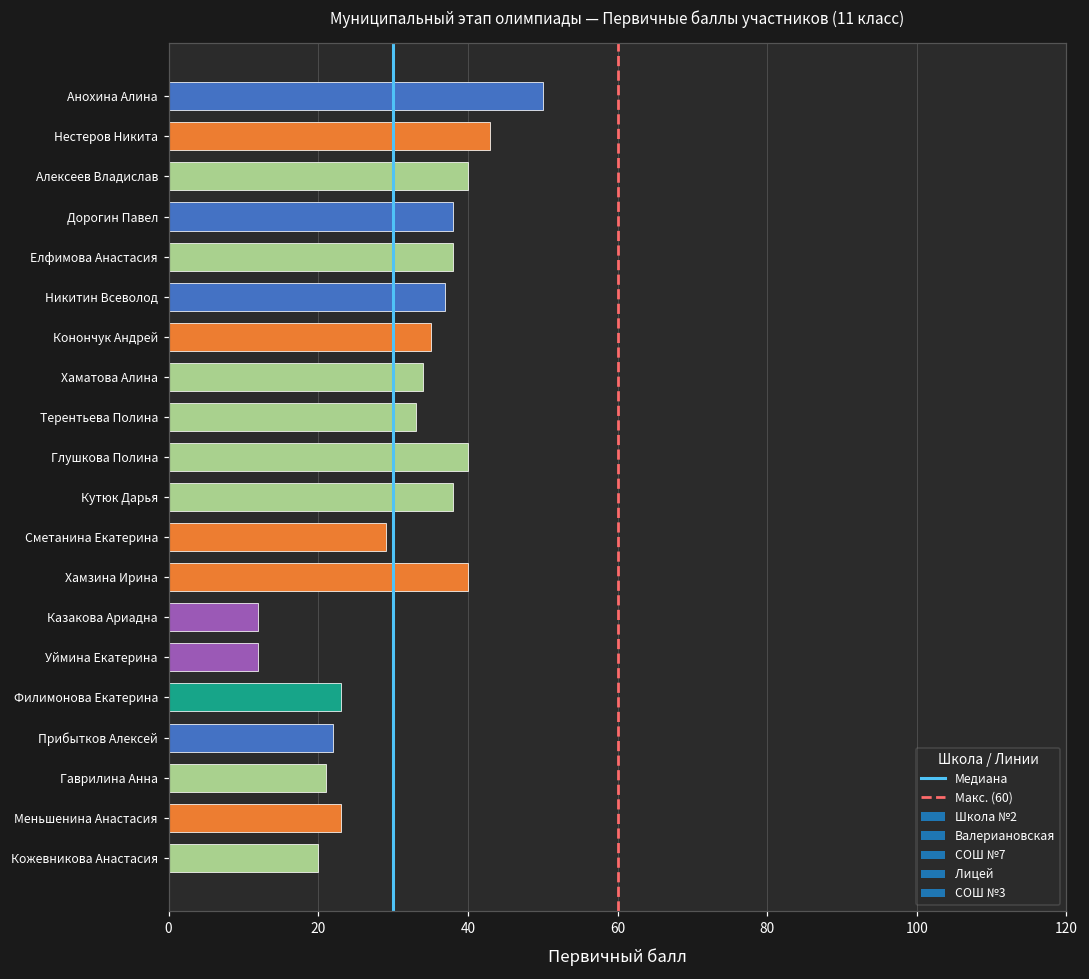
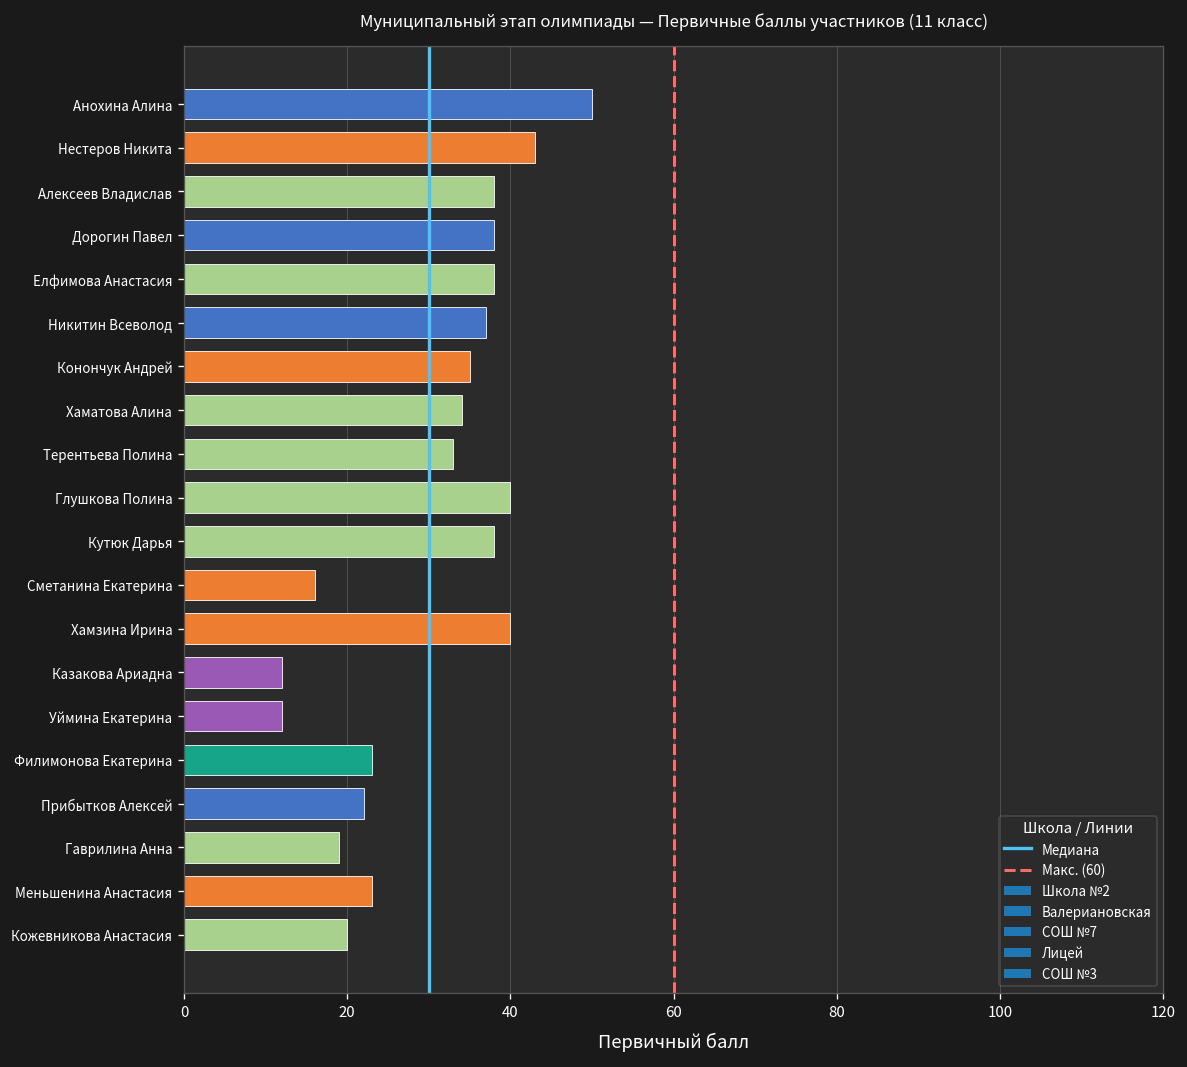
  {
    "Анохина Алина": 50,
    "Нестеров Никита": 43,
-   "Алексеев Владислав": 40,
+   "Алексеев Владислав": 38,
    "Дорогин Павел": 38,
    "Елфимова Анастасия": 38,
    "Никитин Всеволод": 37,
    "Конончук Андрей": 35,
    "Хаматова Алина": 34,
    "Терентьева Полина": 33,
    "Глушкова Полина": 40,
    "Кутюк Дарья": 38,
-   "Сметанина Екатерина": 29,
+   "Сметанина Екатерина": 16,
    "Хамзина Ирина": 40,
    "Казакова Ариадна": 12,
    "Уймина Екатерина": 12,
    "Филимонова Екатерина": 23,
    "Прибытков Алексей": 22,
-   "Гаврилина Анна": 21,
+   "Гаврилина Анна": 19,
    "Меньшенина Анастасия": 23,
    "Кожевникова Анастасия": 20
  }
